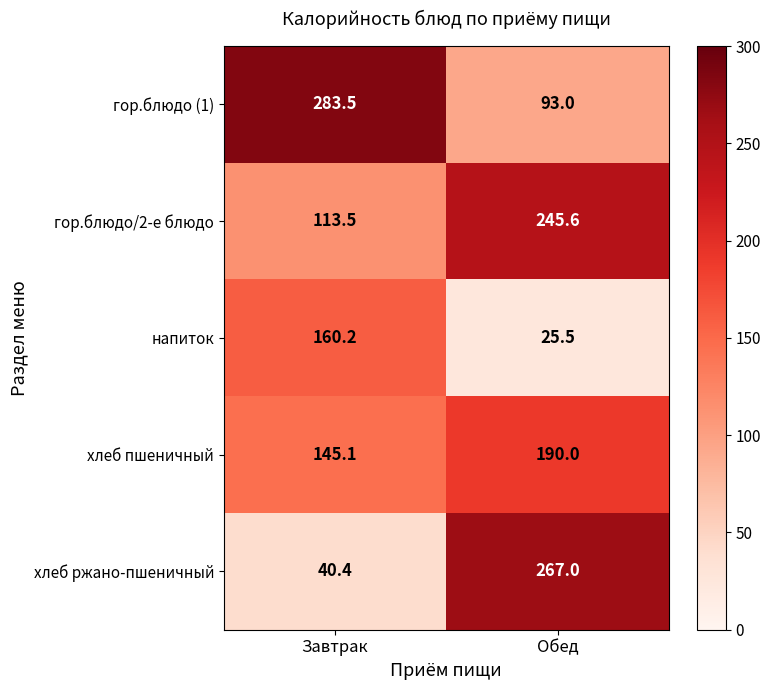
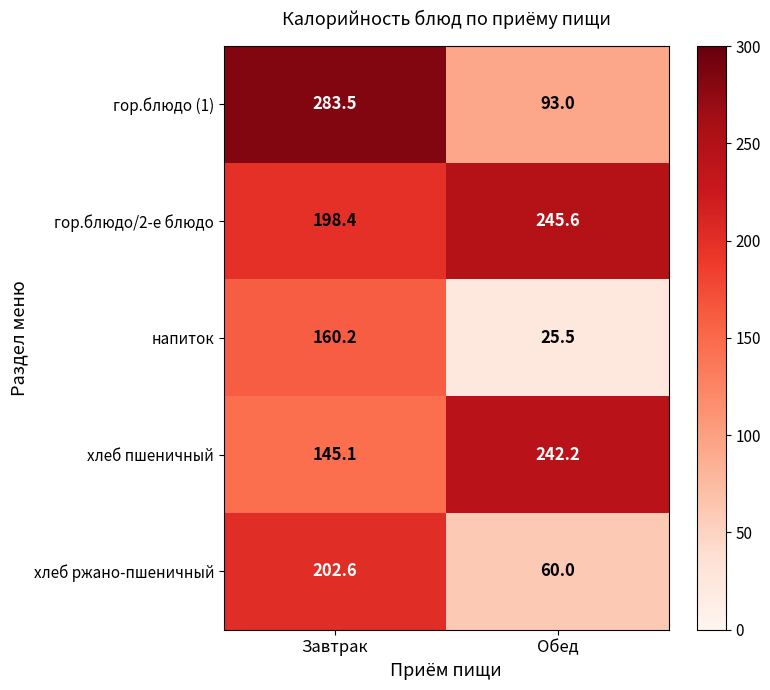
  {
    "гор.блюдо (1)": {
      "Завтрак": 283.5,
      "Обед": 93.0
    },
    "гор.блюдо/2-е блюдо": {
-     "Завтрак": 113.5,
+     "Завтрак": 198.4,
      "Обед": 245.6
    },
    "напиток": {
      "Завтрак": 160.2,
      "Обед": 25.5
    },
    "хлеб пшеничный": {
      "Завтрак": 145.1,
-     "Обед": 190.0
+     "Обед": 242.2
    },
    "хлеб ржано-пшеничный": {
-     "Завтрак": 40.4,
-     "Обед": 267.0
+     "Завтрак": 202.6,
+     "Обед": 60.0
    }
  }
